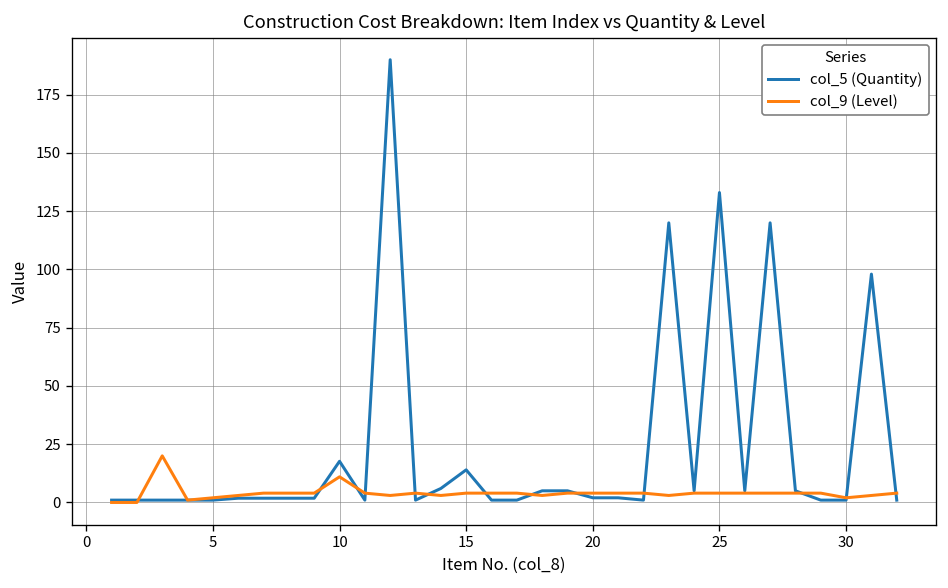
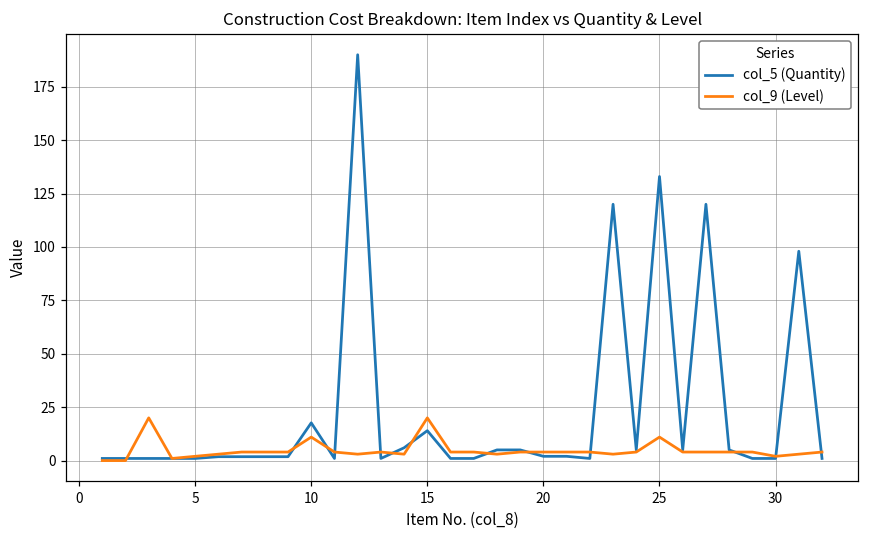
  {
    "col_5 (Quantity)": {
      "10": 18,
      "15": 14,
      "20": 2,
      "25": 133
    },
    "col_9 (Level)": {
      "10": 11,
-     "15": 4,
+     "15": 20,
      "20": 4,
-     "25": 4
+     "25": 11
    }
  }
